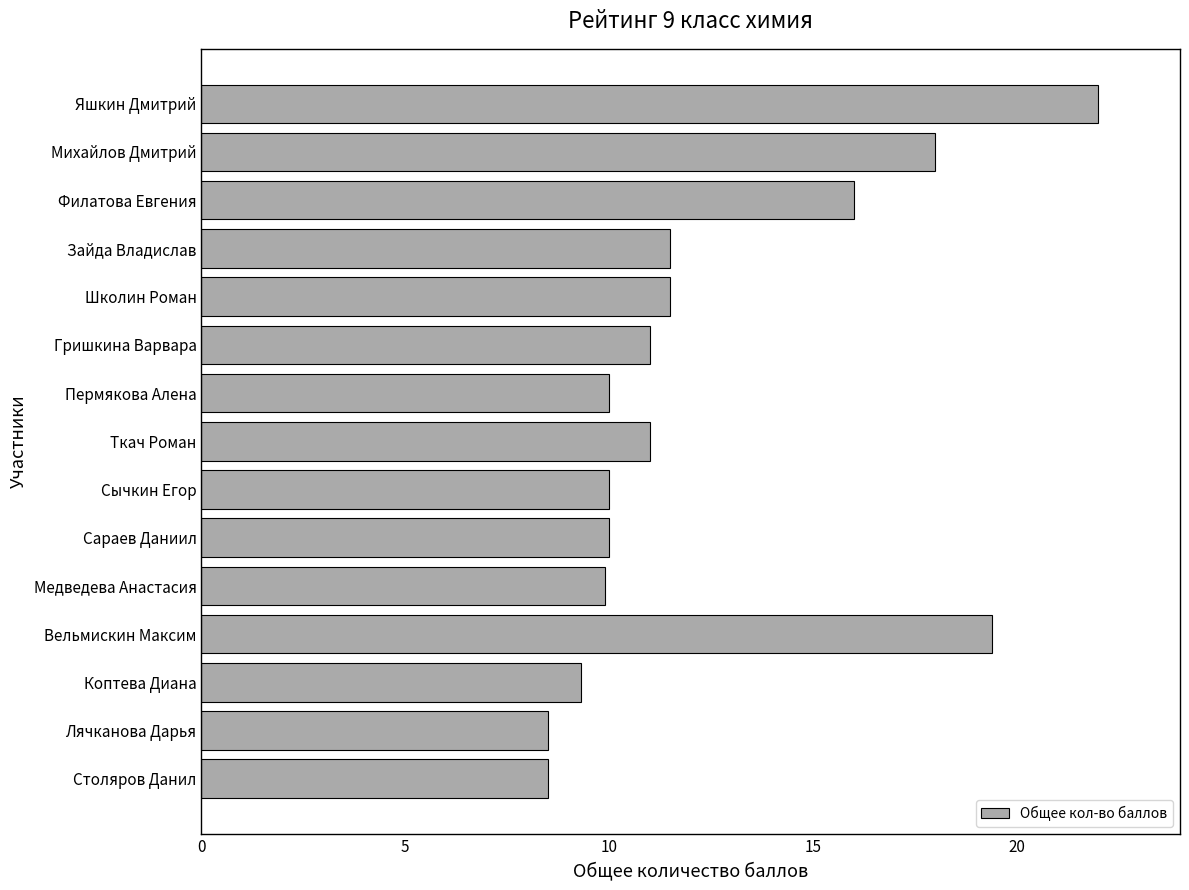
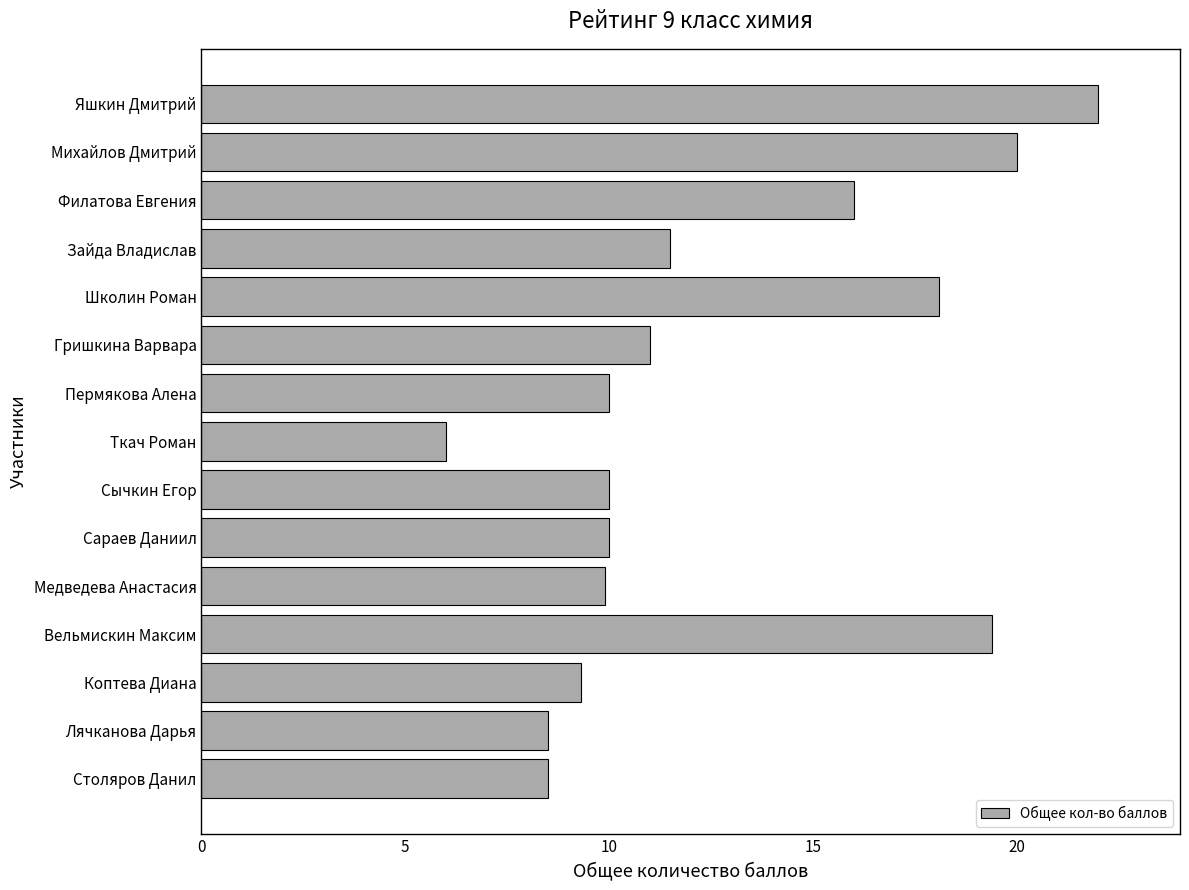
  {
    "Яшкин Дмитрий": 22.0,
-   "Михайлов Дмитрий": 18,
+   "Михайлов Дмитрий": 20,
    "Филатова Евгения": 16.0,
    "Зайда Владислав": 11.5,
-   "Школин Роман": 11.5,
+   "Школин Роман": 18.1,
    "Гришкина Варвара": 11.0,
    "Пермякова Алена": 10.0,
-   "Ткач Роман": 11,
+   "Ткач Роман": 6,
    "Сычкин Егор": 10.0,
    "Сараев Даниил": 10.0,
    "Медведева Анастасия": 9.9,
    "Вельмискин Максим": 19.4,
    "Коптева Диана": 9.3,
    "Лячканова Дарья": 8.5,
    "Столяров Данил": 8.5
  }
